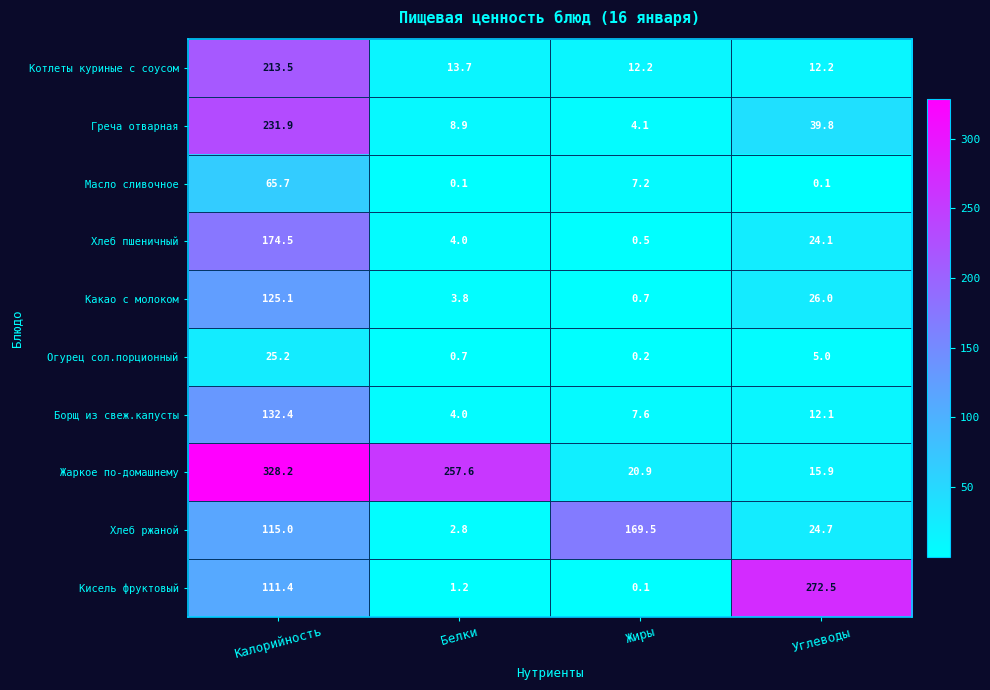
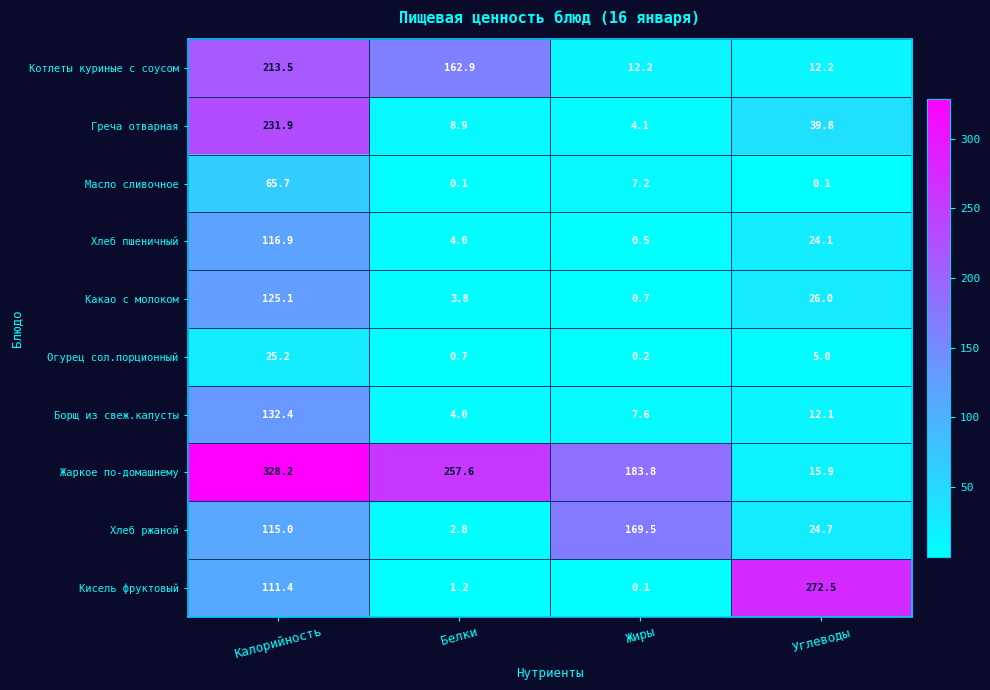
  {
    "Котлеты куриные с соусом": {
      "Калорийность": 213.5,
-     "Белки": 13.7,
+     "Белки": 162.9,
      "Жиры": 12.2,
      "Углеводы": 12.2
    },
    "Греча отварная": {
      "Калорийность": 231.9,
      "Белки": 8.9,
      "Жиры": 4.1,
      "Углеводы": 39.8
    },
    "Масло сливочное": {
      "Калорийность": 65.7,
      "Белки": 0.1,
      "Жиры": 7.2,
      "Углеводы": 0.1
    },
    "Хлеб пшеничный": {
-     "Калорийность": 174.5,
+     "Калорийность": 116.9,
      "Белки": 4.0,
      "Жиры": 0.5,
      "Углеводы": 24.1
    },
    "Какао с молоком": {
      "Калорийность": 125.1,
      "Белки": 3.8,
      "Жиры": 0.7,
      "Углеводы": 26.0
    },
    "Огурец сол.порционный": {
      "Калорийность": 25.2,
      "Белки": 0.7,
      "Жиры": 0.2,
      "Углеводы": 5.0
    },
    "Борщ из свеж.капусты": {
      "Калорийность": 132.4,
      "Белки": 4.0,
      "Жиры": 7.6,
      "Углеводы": 12.1
    },
    "Жаркое по-домашнему": {
      "Калорийность": 328.2,
      "Белки": 257.6,
-     "Жиры": 20.9,
+     "Жиры": 183.8,
      "Углеводы": 15.9
    },
    "Хлеб ржаной": {
      "Калорийность": 115.0,
      "Белки": 2.8,
      "Жиры": 169.5,
      "Углеводы": 24.7
    },
    "Кисель фруктовый": {
      "Калорийность": 111.4,
      "Белки": 1.2,
      "Жиры": 0.1,
      "Углеводы": 272.5
    }
  }
